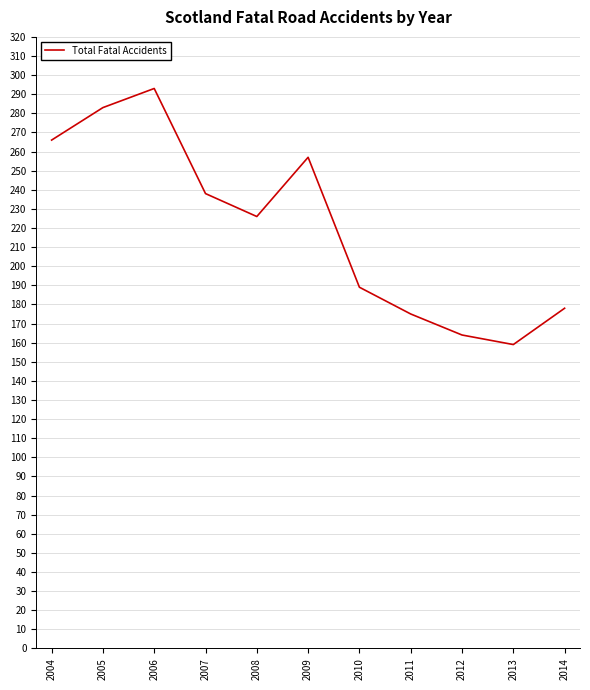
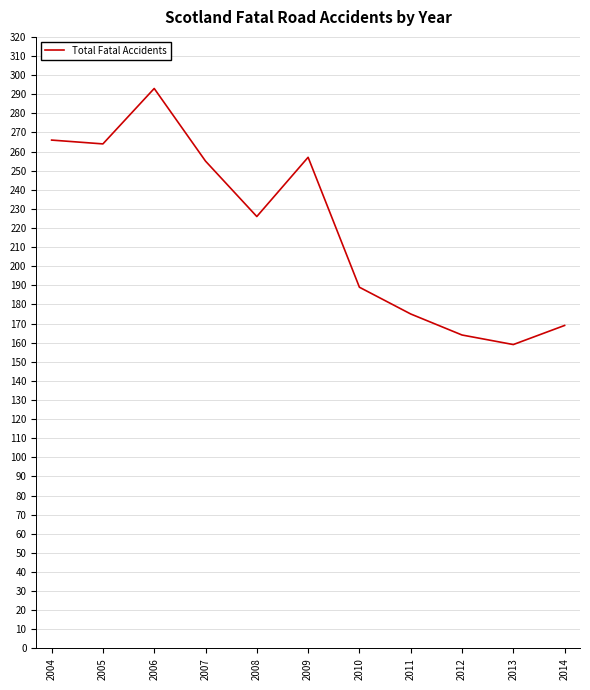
  {
    "2004": 266,
-   "2005": 283,
+   "2005": 264,
    "2006": 293,
-   "2007": 238,
+   "2007": 255,
    "2008": 226,
    "2009": 257,
    "2010": 189,
    "2011": 175,
    "2012": 164,
    "2013": 159,
-   "2014": 178
+   "2014": 169
  }
